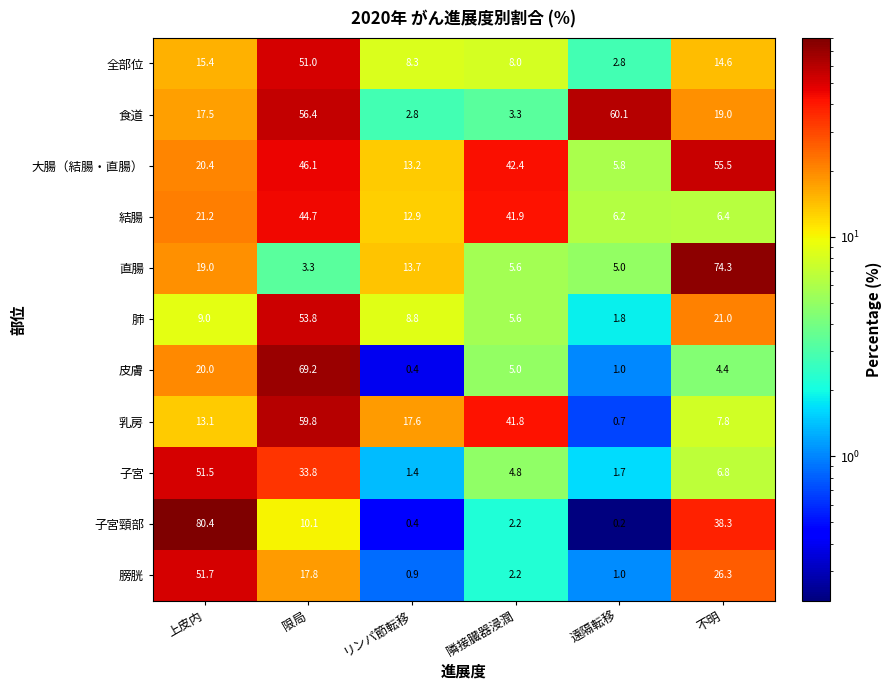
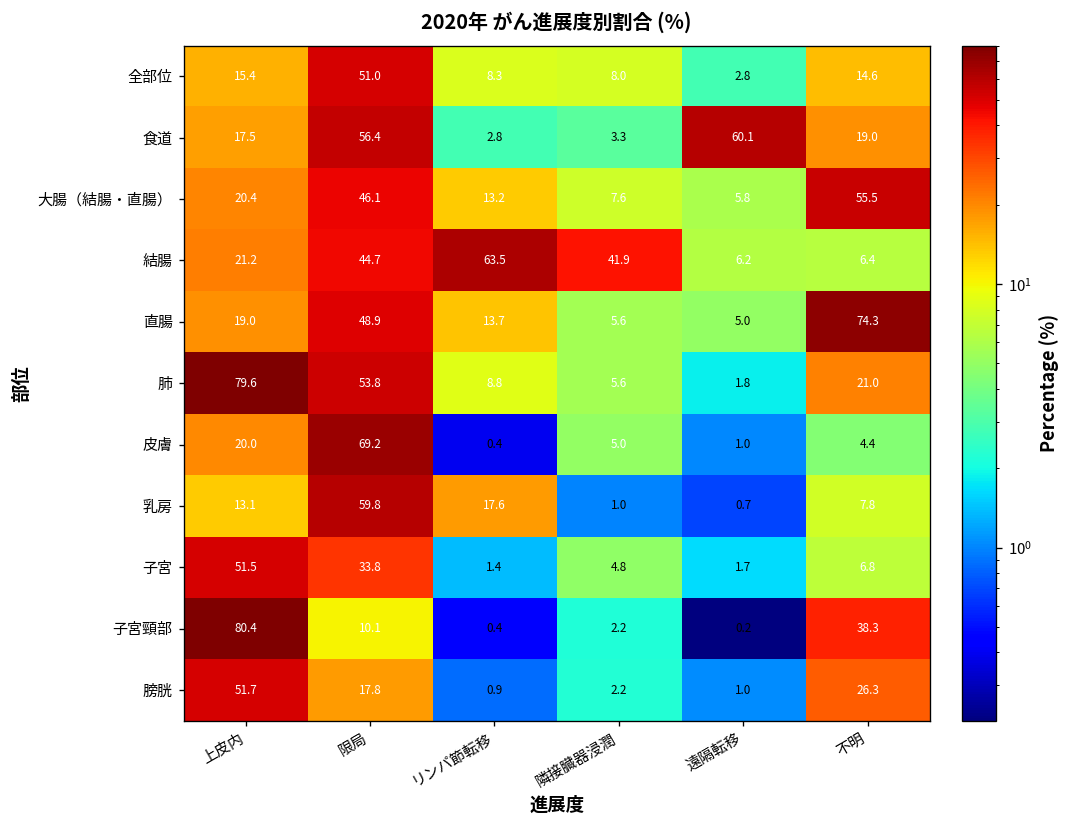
  {
    "全部位": {
      "上皮内": 15.4,
      "限局": 51.0,
      "リンパ節転移": 8.3,
      "隣接臓器浸潤": 8.0,
      "遠隔転移": 2.8,
      "不明": 14.6
    },
    "食道": {
      "上皮内": 17.5,
      "限局": 56.4,
      "リンパ節転移": 2.8,
      "隣接臓器浸潤": 3.3,
      "遠隔転移": 60.1,
      "不明": 19.0
    },
    "大腸（結腸・直腸）": {
      "上皮内": 20.4,
      "限局": 46.1,
      "リンパ節転移": 13.2,
-     "隣接臓器浸潤": 42.4,
+     "隣接臓器浸潤": 7.6,
      "遠隔転移": 5.8,
      "不明": 55.5
    },
    "結腸": {
      "上皮内": 21.2,
      "限局": 44.7,
-     "リンパ節転移": 12.9,
+     "リンパ節転移": 63.5,
      "隣接臓器浸潤": 41.9,
      "遠隔転移": 6.2,
      "不明": 6.4
    },
    "直腸": {
      "上皮内": 19.0,
-     "限局": 3.3,
+     "限局": 48.9,
      "リンパ節転移": 13.7,
      "隣接臓器浸潤": 5.6,
      "遠隔転移": 5.0,
      "不明": 74.3
    },
    "肺": {
-     "上皮内": 9.0,
+     "上皮内": 79.6,
      "限局": 53.8,
      "リンパ節転移": 8.8,
      "隣接臓器浸潤": 5.6,
      "遠隔転移": 1.8,
      "不明": 21.0
    },
    "皮膚": {
      "上皮内": 20.0,
      "限局": 69.2,
      "リンパ節転移": 0.4,
      "隣接臓器浸潤": 5.0,
      "遠隔転移": 1.0,
      "不明": 4.4
    },
    "乳房": {
      "上皮内": 13.1,
      "限局": 59.8,
      "リンパ節転移": 17.6,
-     "隣接臓器浸潤": 41.8,
+     "隣接臓器浸潤": 1.0,
      "遠隔転移": 0.7,
      "不明": 7.8
    },
    "子宮": {
      "上皮内": 51.5,
      "限局": 33.8,
      "リンパ節転移": 1.4,
      "隣接臓器浸潤": 4.8,
      "遠隔転移": 1.7,
      "不明": 6.8
    },
    "子宮頸部": {
      "上皮内": 80.4,
      "限局": 10.1,
      "リンパ節転移": 0.4,
      "隣接臓器浸潤": 2.2,
      "遠隔転移": 0.2,
      "不明": 38.3
    },
    "膀胱": {
      "上皮内": 51.7,
      "限局": 17.8,
      "リンパ節転移": 0.9,
      "隣接臓器浸潤": 2.2,
      "遠隔転移": 1.0,
      "不明": 26.3
    }
  }
